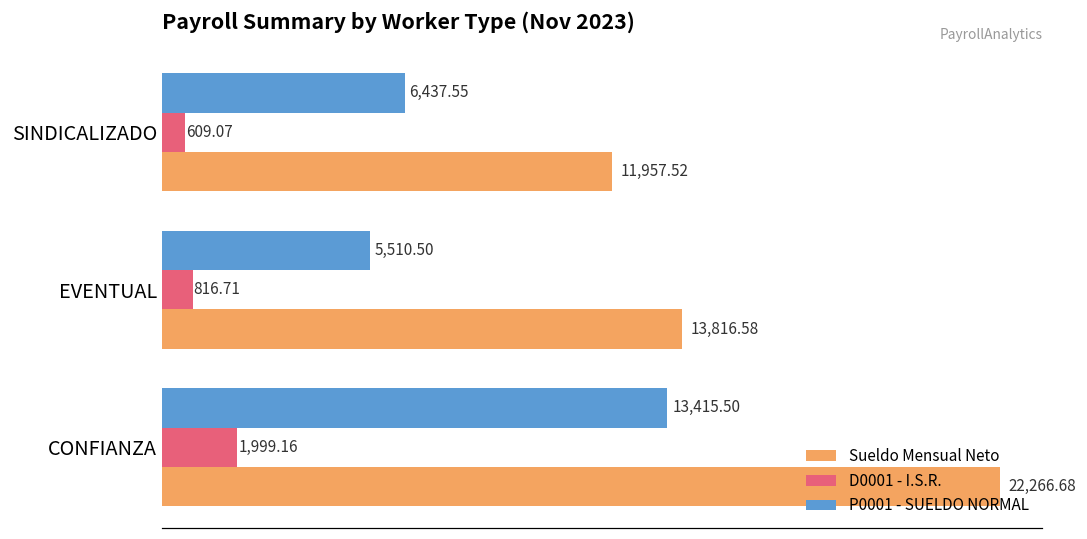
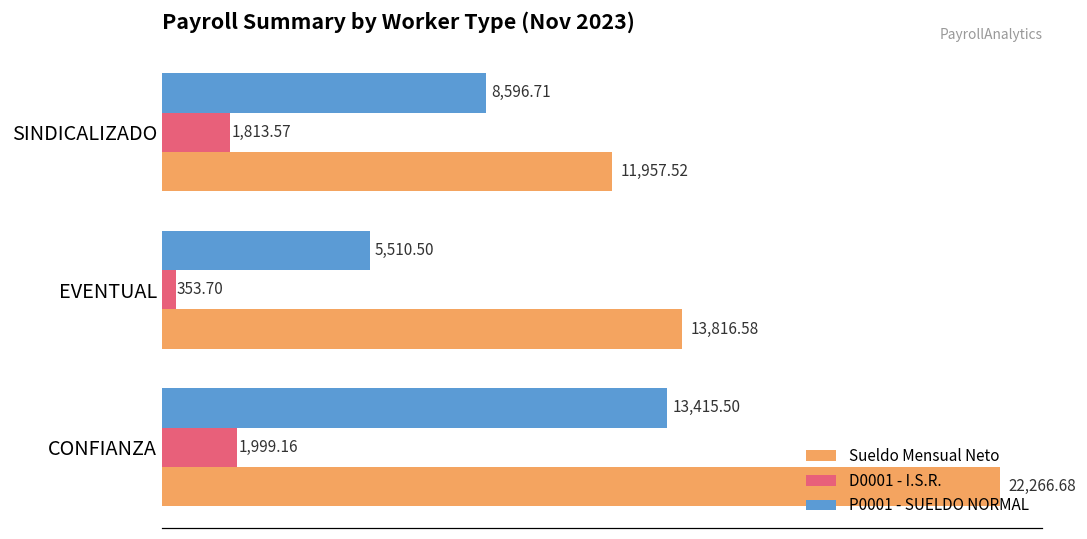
  {
    "Sueldo Mensual Neto": {
      "SINDICALIZADO": "11,957.52",
      "EVENTUAL": "13,816.58",
      "CONFIANZA": "22,266.68"
    },
    "D0001 - I.S.R.": {
-     "SINDICALIZADO": "609.07",
-     "EVENTUAL": "816.71",
+     "SINDICALIZADO": "1,813.57",
+     "EVENTUAL": "353.70",
      "CONFIANZA": "1,999.16"
    },
    "P0001 - SUELDO NORMAL": {
-     "SINDICALIZADO": "6,437.55",
+     "SINDICALIZADO": "8,596.71",
      "EVENTUAL": "5,510.50",
      "CONFIANZA": "13,415.50"
    }
  }
